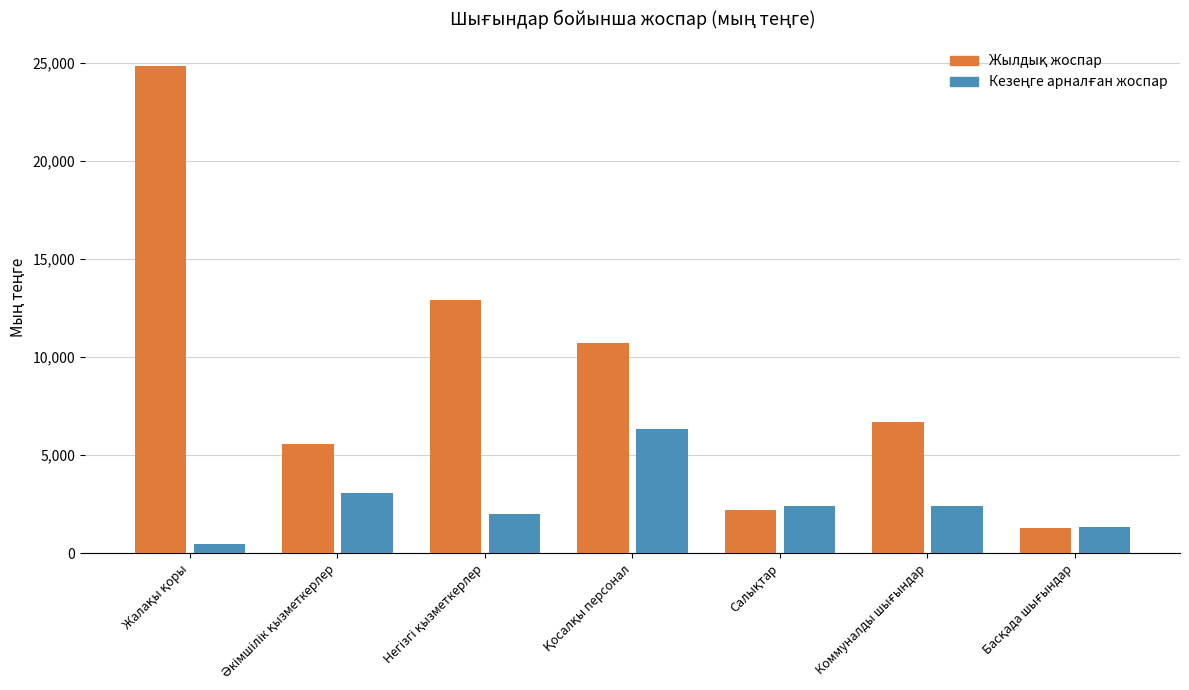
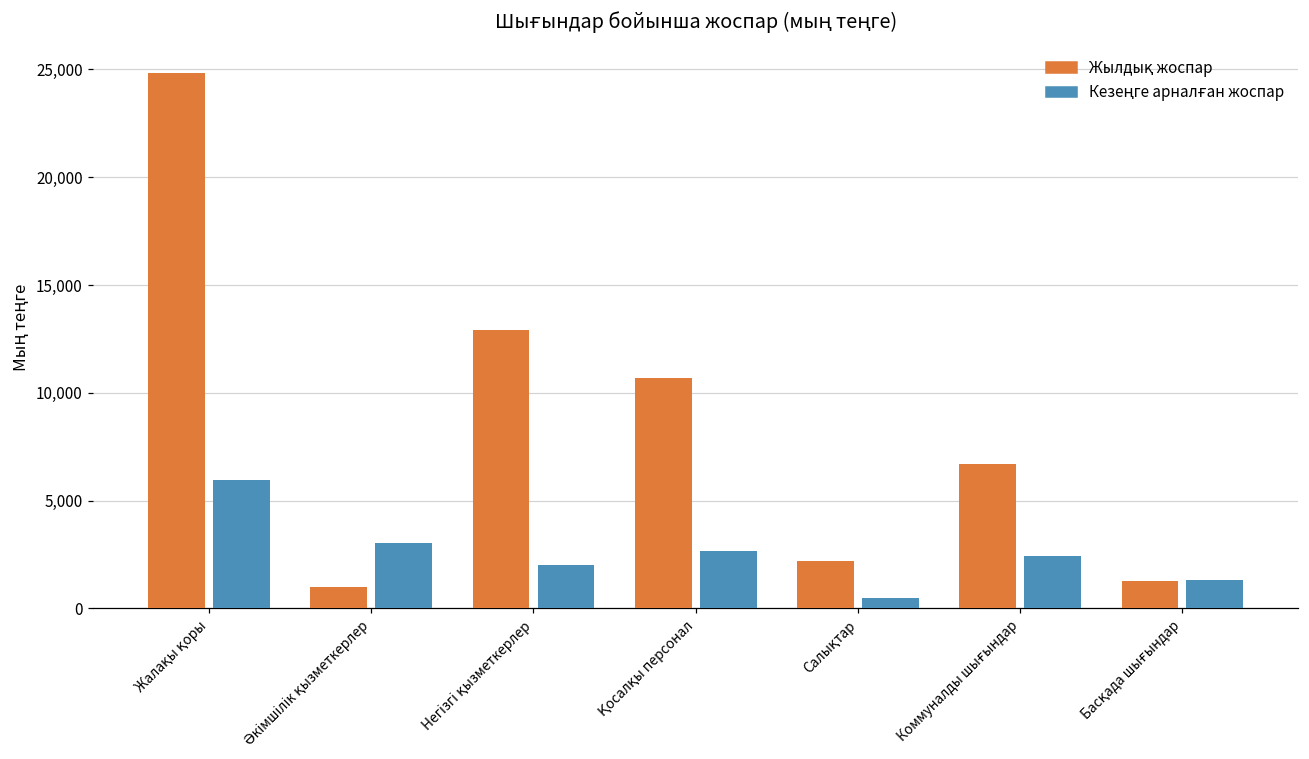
  {
    "Жылдық жоспар": {
      "Жалақы қоры": "24,800",
-     "Әкімшілік қызметкерлер": "5,600",
+     "Әкімшілік қызметкерлер": "1,000",
      "Негізгі қызметкерлер": "12,900",
      "Қосалқы персонал": "10,700",
      "Салықтар": "2,200",
      "Коммуналды шығындар": "6,700",
      "Басқада шығындар": "1,300"
    },
    "Кезеңге арналған жоспар": {
-     "Жалақы қоры": "500",
+     "Жалақы қоры": "5,900",
      "Әкімшілік қызметкерлер": "3,000",
      "Негізгі қызметкерлер": "2,000",
-     "Қосалқы персонал": "6,300",
-     "Салықтар": "2,400",
+     "Қосалқы персонал": "2,700",
+     "Салықтар": "500",
      "Коммуналды шығындар": "2,400",
      "Басқада шығындар": "1,300"
    }
  }
